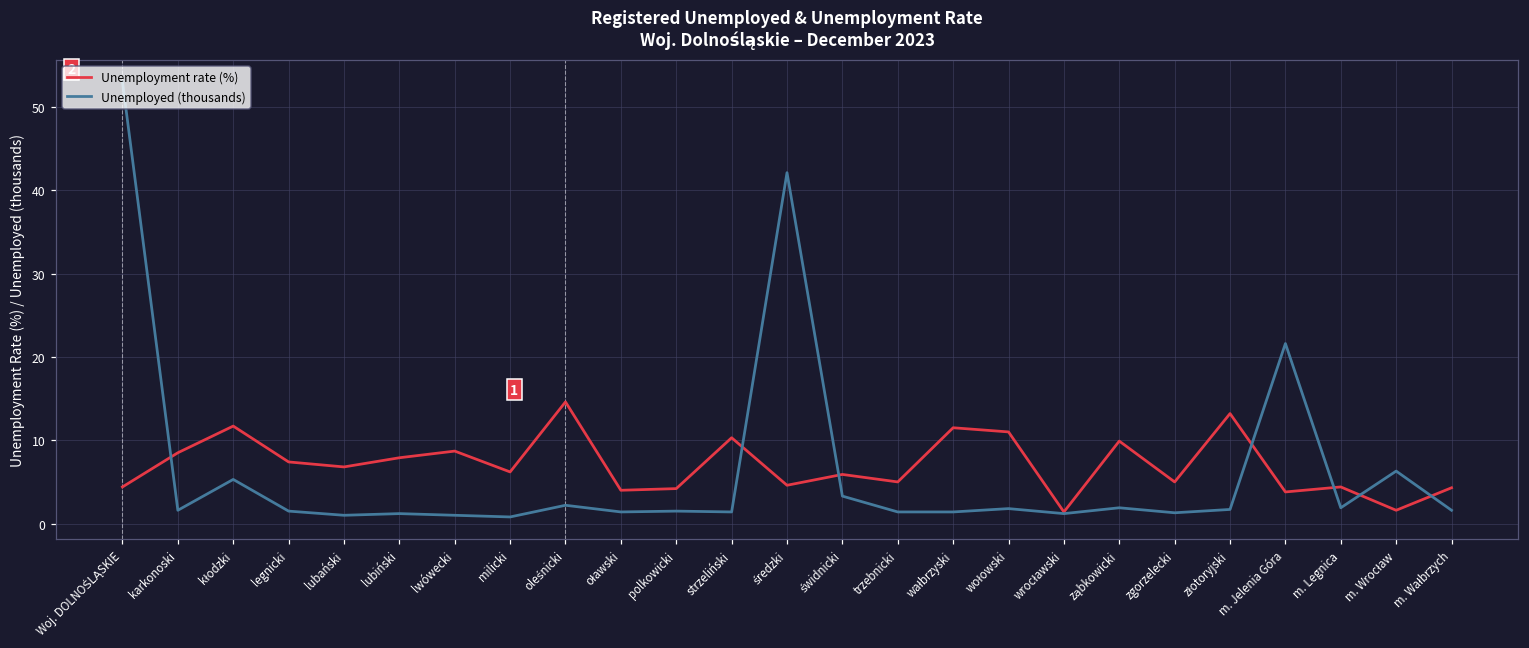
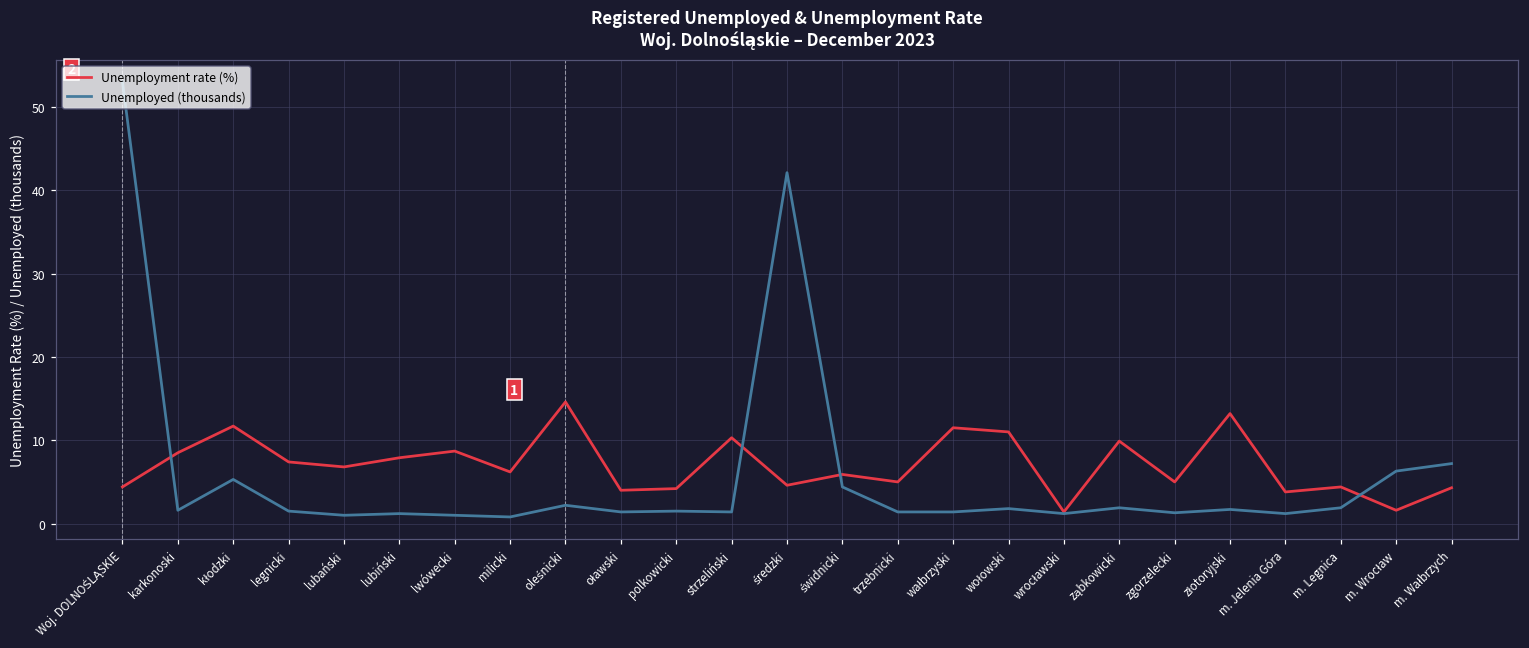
  {
    "Unemployment rate (%)": {
      "Woj. DOLNOŚLĄSKIE": 4,
      "karkonoski": 9,
      "kłodzki": 12,
      "legnicki": 7,
      "lubański": 7,
      "lubiński": 8,
      "lwówecki": 9,
      "milicki": 6,
      "oleśnicki": 15,
      "oławski": 4,
      "polkowicki": 4,
      "strzeliński": 10,
      "średzki": 5,
      "świdnicki": 6,
      "trzebnicki": 5,
      "wałbrzyski": 12,
      "wołowski": 11,
      "ząbkowicki": 10,
      "zgorzelecki": 5,
      "złotoryjski": 13,
      "m. Jelenia Góra": 4,
      "m. Legnica": 4,
      "m. Wrocław": 2,
      "m. Wałbrzych": 4
    },
    "Unemployed (thousands)": {
      "karkonoski": 2,
      "kłodzki": 5,
      "legnicki": 2,
      "lubański": 1,
      "lubiński": 1,
      "lwówecki": 1,
      "milicki": 1,
      "oleśnicki": 2,
      "oławski": 1,
      "polkowicki": 2,
      "strzeliński": 1,
      "średzki": 42,
-     "świdnicki": 3,
+     "świdnicki": 4,
      "trzebnicki": 1,
      "wałbrzyski": 1,
      "wołowski": 2,
      "ząbkowicki": 2,
      "zgorzelecki": 1,
      "złotoryjski": 2,
-     "m. Jelenia Góra": 22,
+     "m. Jelenia Góra": 1,
      "m. Legnica": 2,
      "m. Wrocław": 6,
-     "m. Wałbrzych": 2
+     "m. Wałbrzych": 7
    }
  }
